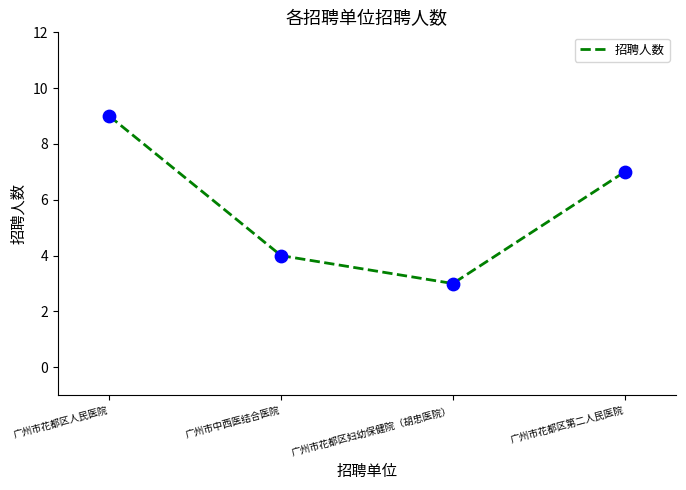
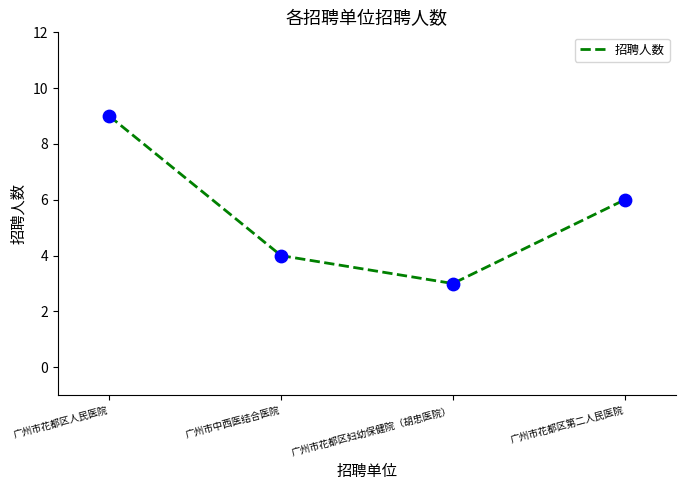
  {
    "广州市花都区人民医院": 9,
    "广州市中西医结合医院": 4,
    "广州市花都区妇幼保健院（胡忠医院）": 3,
-   "广州市花都区第二人民医院": 7
+   "广州市花都区第二人民医院": 6
  }
